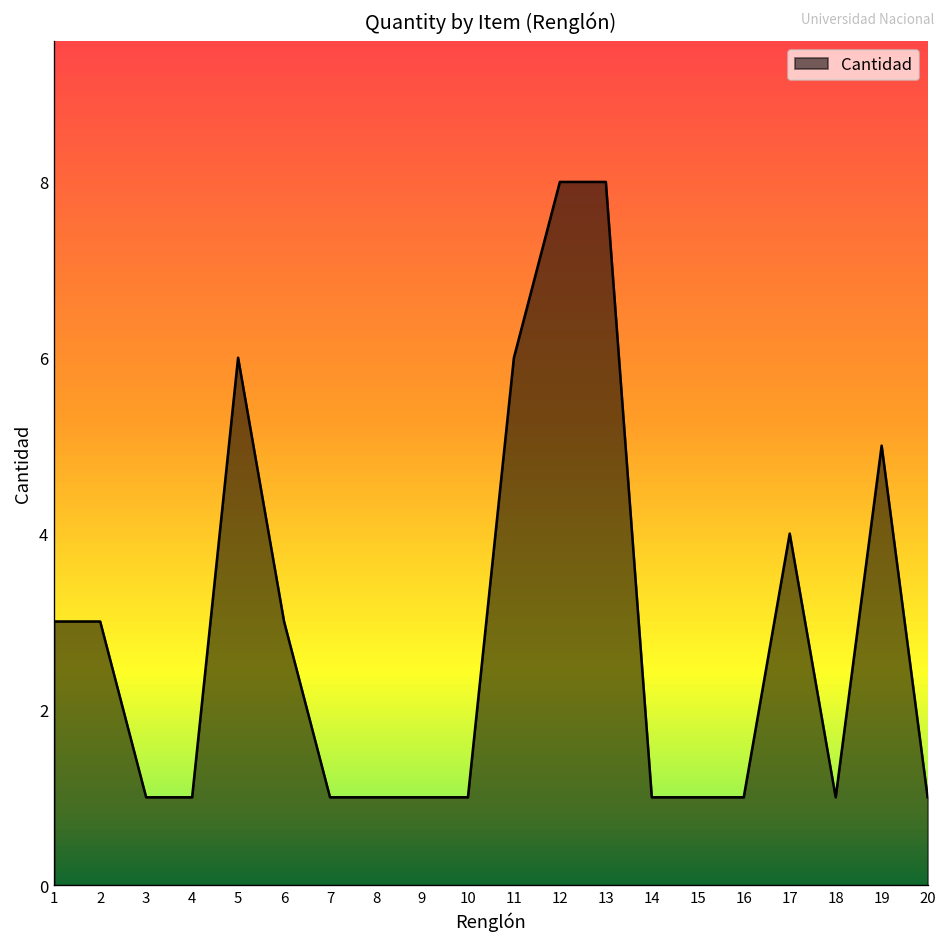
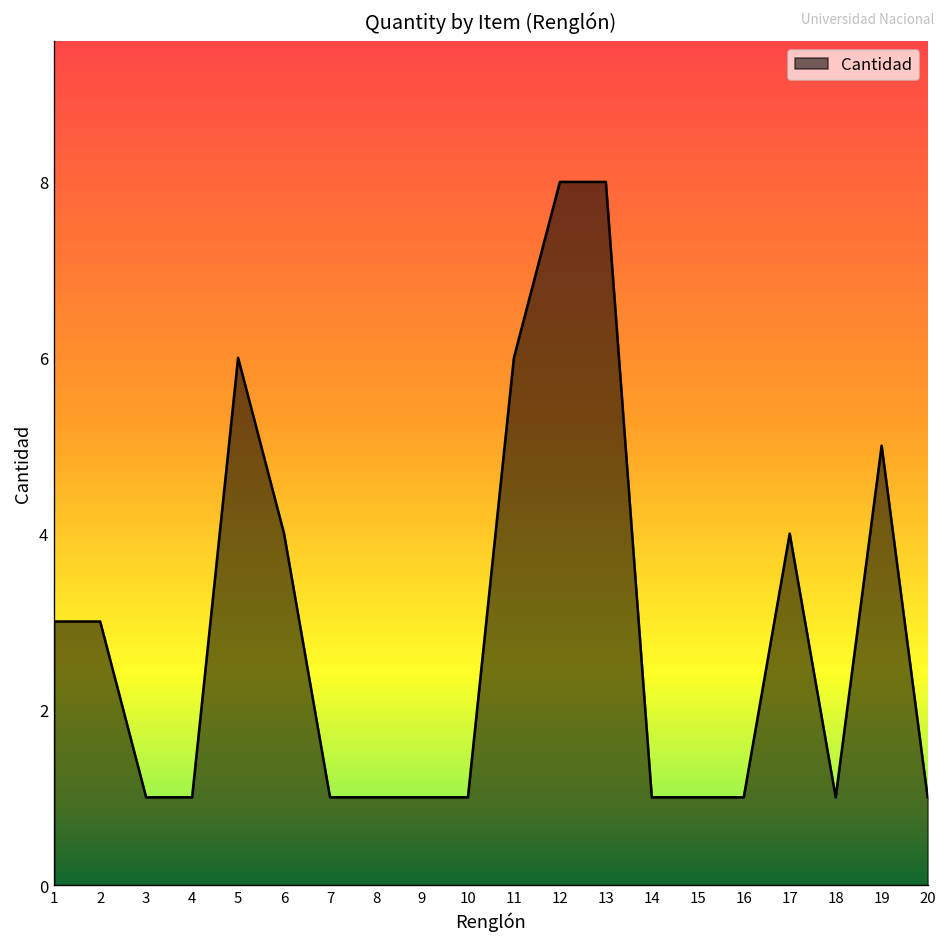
  {
    "1": 3,
    "2": 3,
    "3": 1,
    "4": 1,
    "5": 6,
-   "6": 3,
+   "6": 4,
    "7": 1,
    "8": 1,
    "9": 1,
    "10": 1,
    "11": 6,
    "12": 8,
    "13": 8,
    "14": 1,
    "15": 1,
    "16": 1,
    "17": 4,
    "18": 1,
    "19": 5,
    "20": 1
  }
